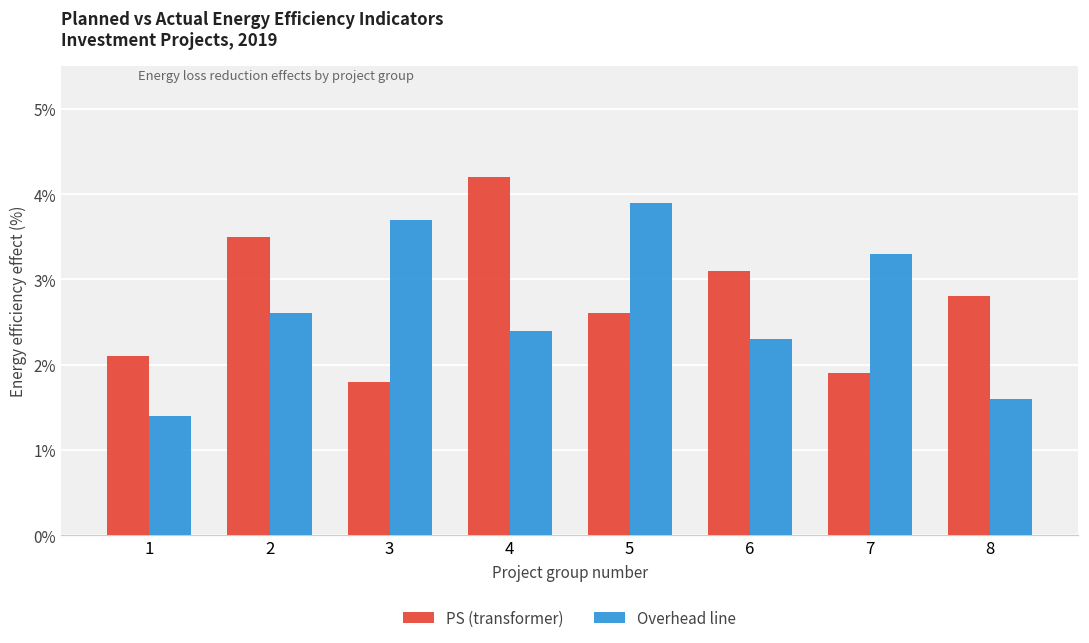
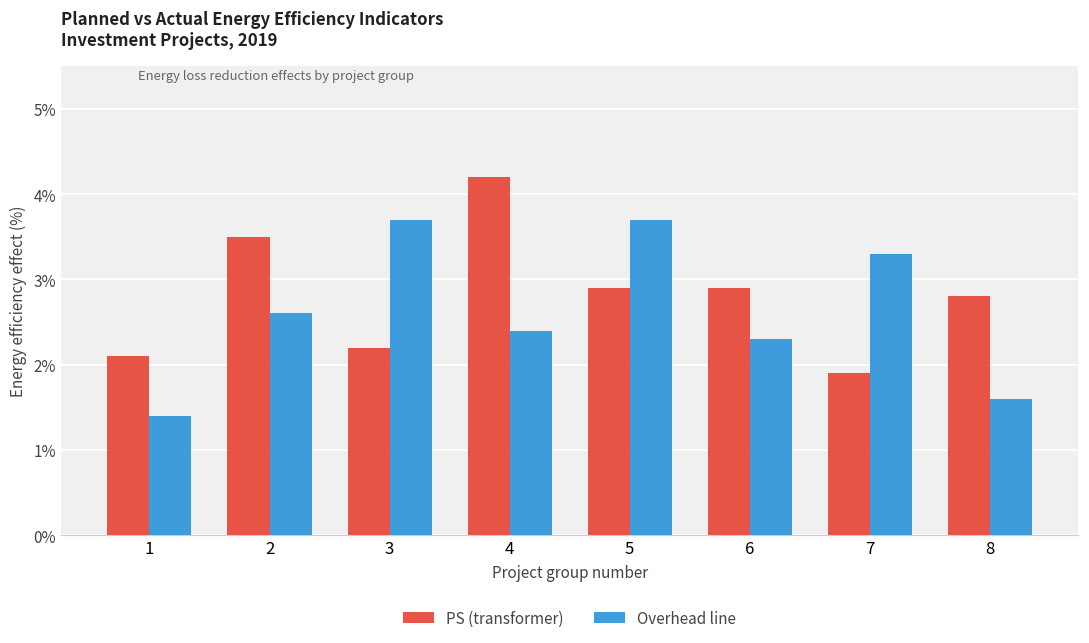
  {
    "PS (transformer)": {
      "1": "2.1%",
      "2": "3.5%",
-     "3": "1.8%",
+     "3": "2.2%",
      "4": "4.2%",
-     "5": "2.6%",
-     "6": "3.1%",
+     "5": "2.9%",
+     "6": "2.9%",
      "7": "1.9%",
      "8": "2.8%"
    },
    "Overhead line": {
      "1": "1.4%",
      "2": "2.6%",
      "3": "3.7%",
      "4": "2.4%",
-     "5": "3.9%",
+     "5": "3.7%",
      "6": "2.3%",
      "7": "3.3%",
      "8": "1.6%"
    }
  }
